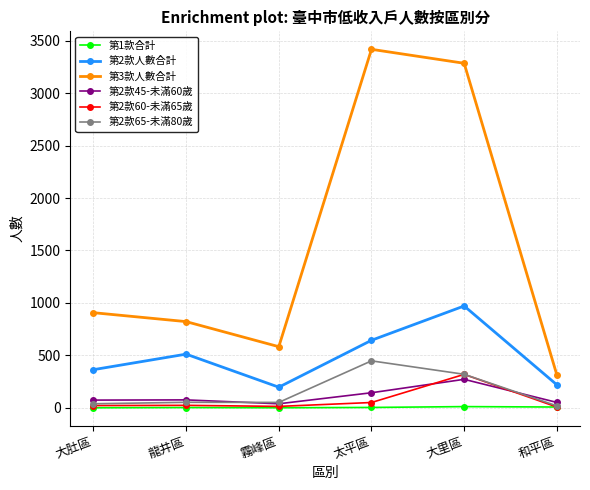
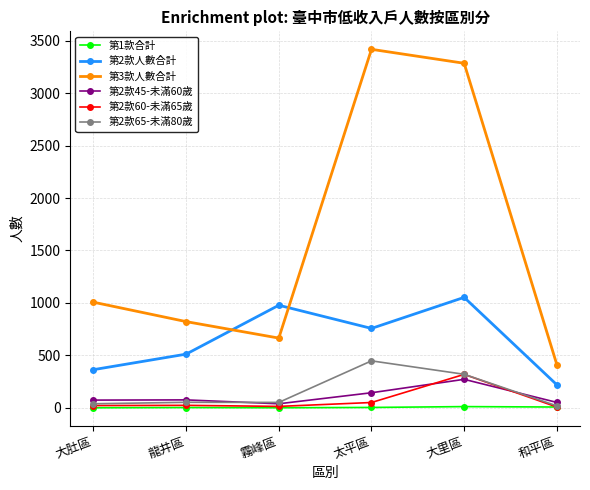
  {
    "第1款合計": {
      "太平區": 0,
      "大里區": 10
    },
    "第2款人數合計": {
      "大肚區": 360,
      "龍井區": 510,
-     "霧峰區": 200,
-     "太平區": 640,
-     "大里區": 970,
+     "霧峰區": 980,
+     "太平區": 760,
+     "大里區": 1050,
      "和平區": 220
    },
    "第3款人數合計": {
-     "大肚區": 910,
+     "大肚區": 1010,
      "龍井區": 820,
-     "霧峰區": 580,
+     "霧峰區": 670,
      "太平區": 3420,
      "大里區": 3280,
-     "和平區": 320
+     "和平區": 410
    },
    "第2款45-未滿60歲": {
      "大肚區": 70,
      "太平區": 140,
      "大里區": 270,
      "和平區": 50
    },
    "第2款60-未滿65歲": {
      "太平區": 50
    },
    "第2款65-未滿80歲": {
      "太平區": 450
    }
  }
